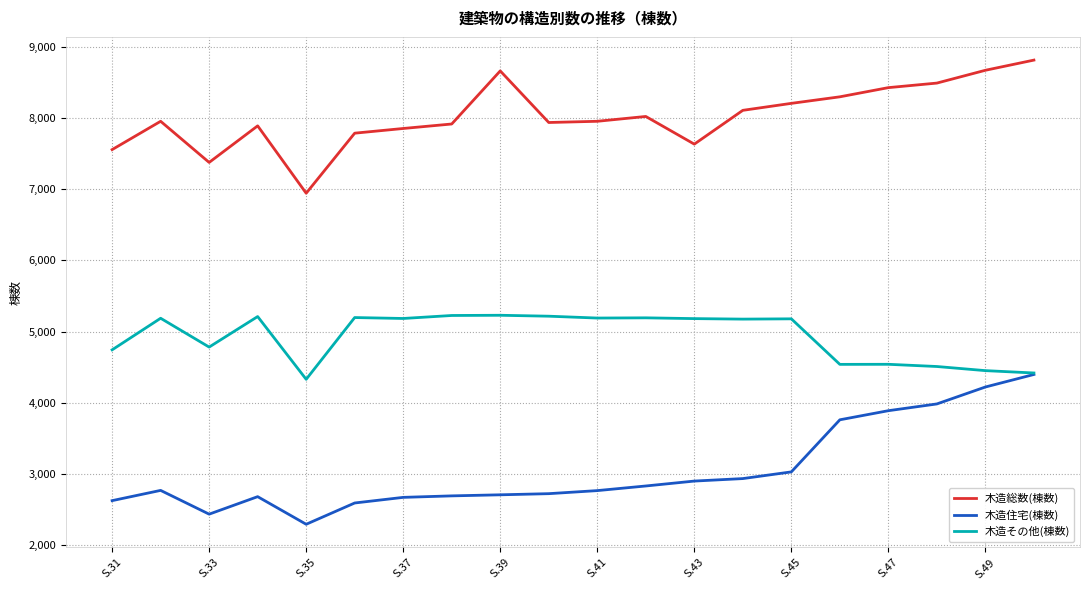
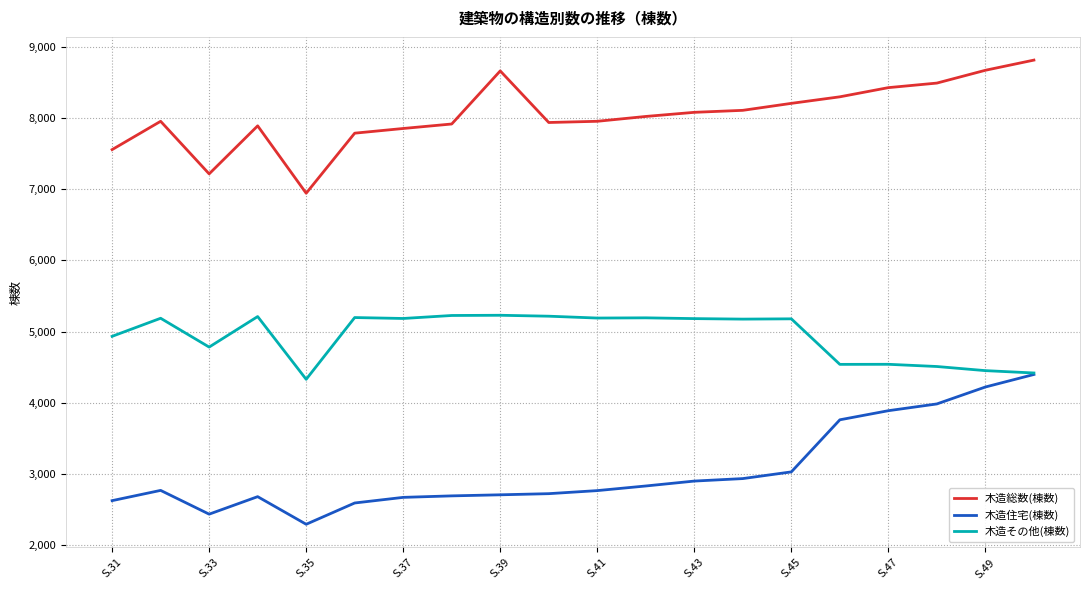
  {
    "木造総数(棟数)": {
      "S.31": "7,600",
-     "S.33": "7,400",
+     "S.33": "7,200",
      "S.35": "6,900",
      "S.37": "7,900",
      "S.39": "8,700",
      "S.41": "8,000",
-     "S.43": "7,600",
+     "S.43": "8,100",
      "S.45": "8,200",
      "S.47": "8,400",
      "S.49": "8,700"
    },
    "木造住宅(棟数)": {
      "S.31": "2,600",
      "S.33": "2,400",
      "S.35": "2,300",
      "S.37": "2,700",
      "S.39": "2,700",
      "S.41": "2,800",
      "S.43": "2,900",
      "S.45": "3,000",
      "S.47": "3,900",
      "S.49": "4,200"
    },
    "木造その他(棟数)": {
-     "S.31": "4,700",
+     "S.31": "4,900",
      "S.33": "4,800",
      "S.35": "4,300",
      "S.37": "5,200",
      "S.39": "5,200",
      "S.41": "5,200",
      "S.43": "5,200",
      "S.45": "5,200",
      "S.47": "4,500",
      "S.49": "4,500"
    }
  }
